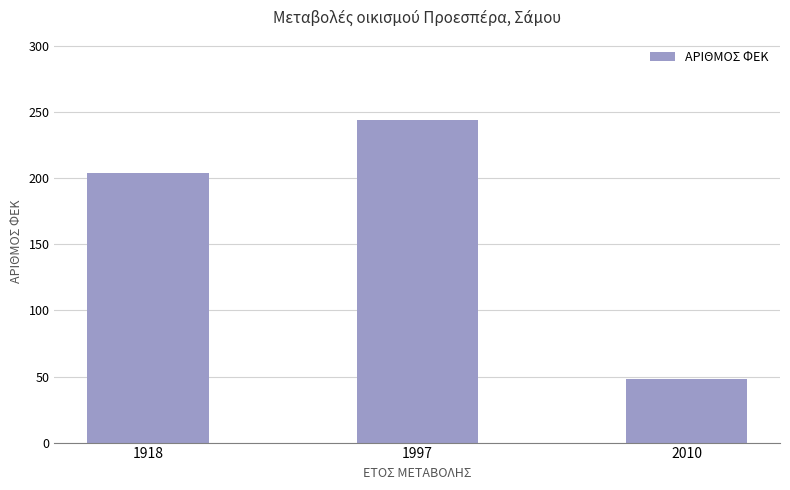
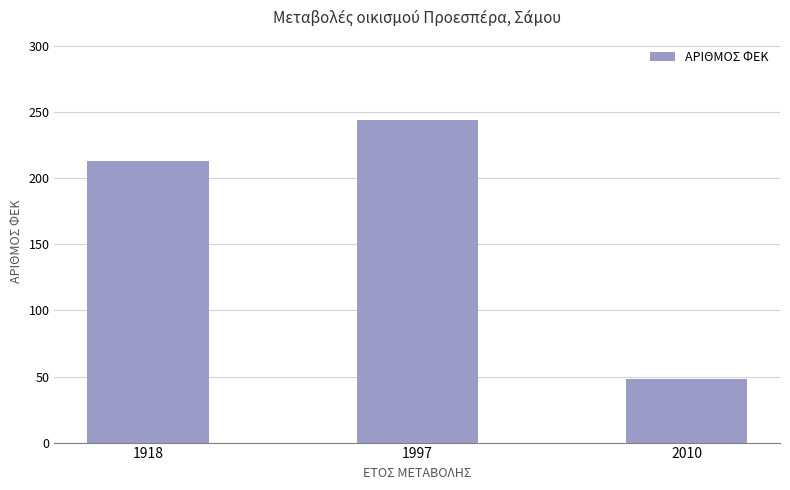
  {
-   "1918": 204,
+   "1918": 213,
    "1997": 244,
    "2010": 48
  }
